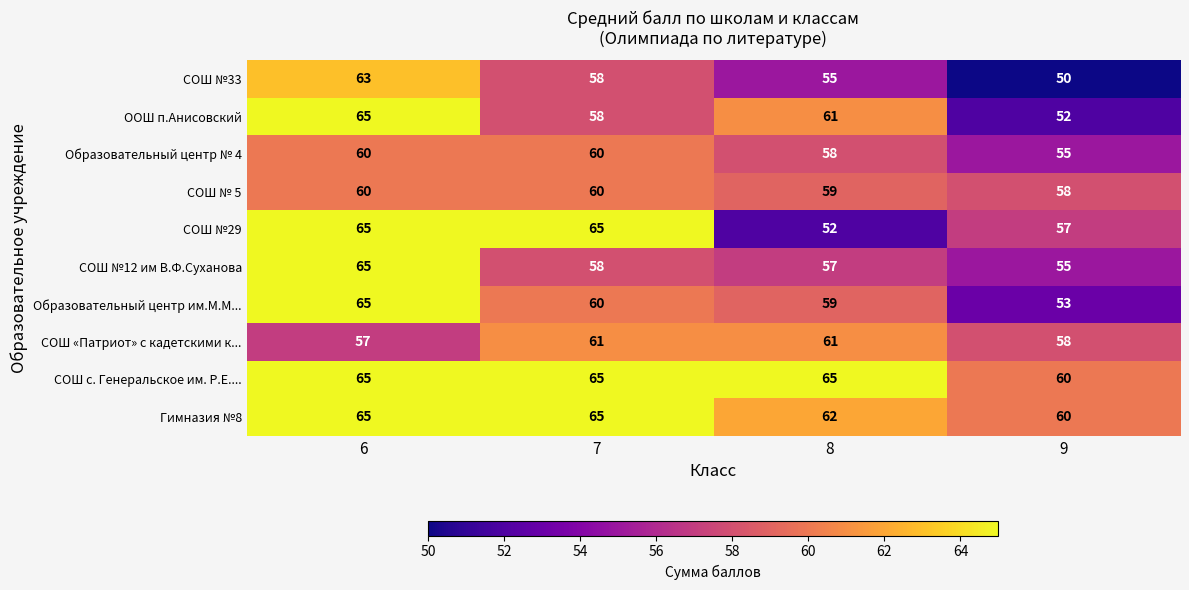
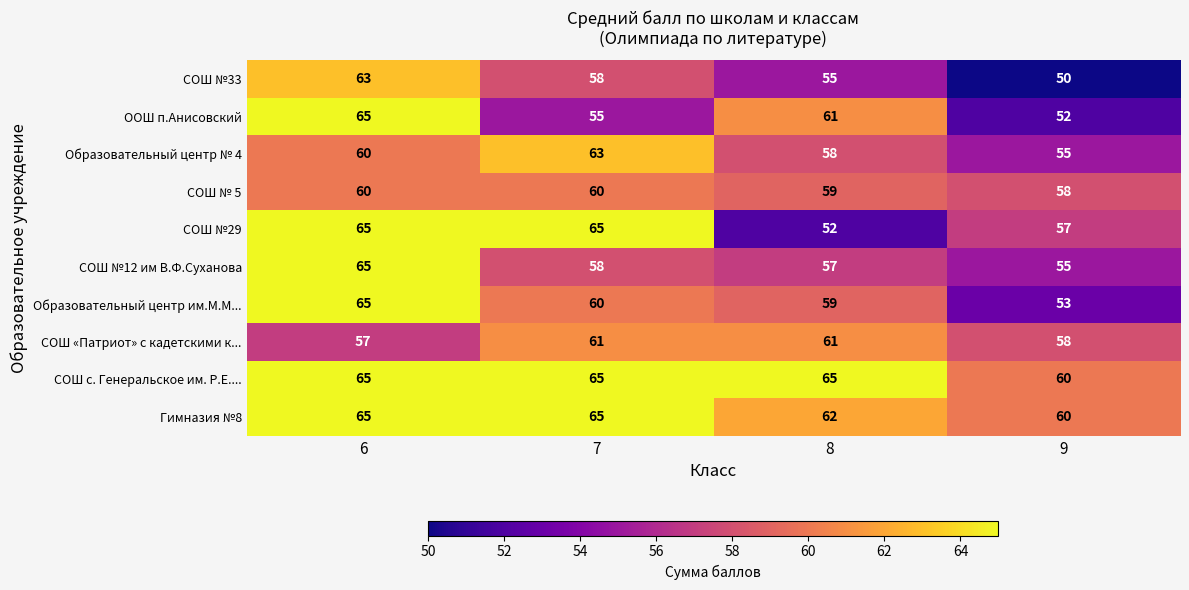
  {
    "СОШ №33": {
      "6": 63,
      "7": 58,
      "8": 55,
      "9": 50
    },
    "ООШ п.Анисовский": {
      "6": 65,
-     "7": 58,
+     "7": 55,
      "8": 61,
      "9": 52
    },
    "Образовательный центр № 4": {
      "6": 60,
-     "7": 60,
+     "7": 63,
      "8": 58,
      "9": 55
    },
    "СОШ № 5": {
      "6": 60,
      "7": 60,
      "8": 59,
      "9": 58
    },
    "СОШ №29": {
      "6": 65,
      "7": 65,
      "8": 52,
      "9": 57
    },
    "СОШ №12 им В.Ф.Суханова": {
      "6": 65,
      "7": 58,
      "8": 57,
      "9": 55
    },
    "Образовательный центр им.М.М...": {
      "6": 65,
      "7": 60,
      "8": 59,
      "9": 53
    },
    "СОШ «Патриот» с кадетскими к...": {
      "6": 57,
      "7": 61,
      "8": 61,
      "9": 58
    },
    "СОШ с. Генеральское им. Р.Е....": {
      "6": 65,
      "7": 65,
      "8": 65,
      "9": 60
    },
    "Гимназия №8": {
      "6": 65,
      "7": 65,
      "8": 62,
      "9": 60
    }
  }
